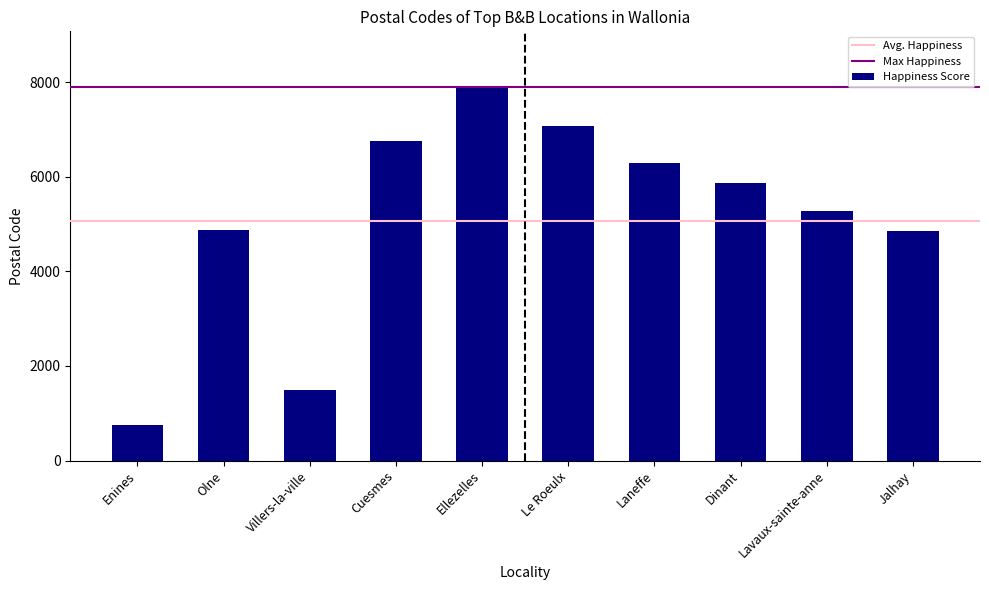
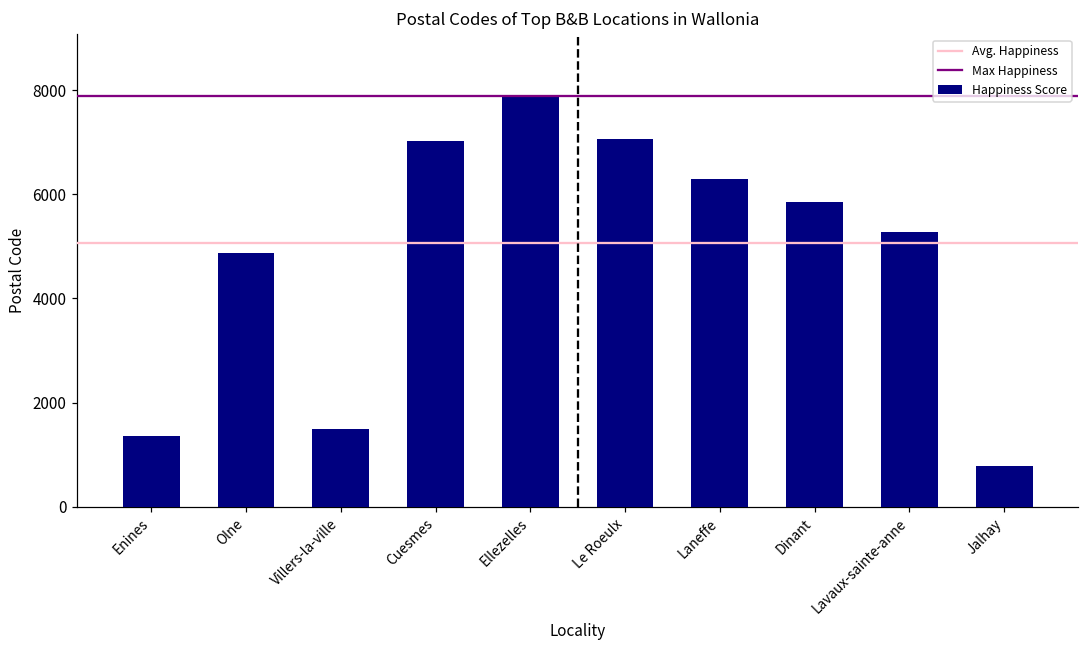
  {
-   "Enines": 800,
+   "Enines": 1400,
    "Olne": 4900,
    "Villers-la-ville": 1500,
-   "Cuesmes": 6800,
+   "Cuesmes": 7000,
    "Ellezelles": 7900,
    "Le Roeulx": 7100,
    "Laneffe": 6300,
    "Dinant": 5900,
    "Lavaux-sainte-anne": 5300,
-   "Jalhay": 4800
+   "Jalhay": 800
  }
